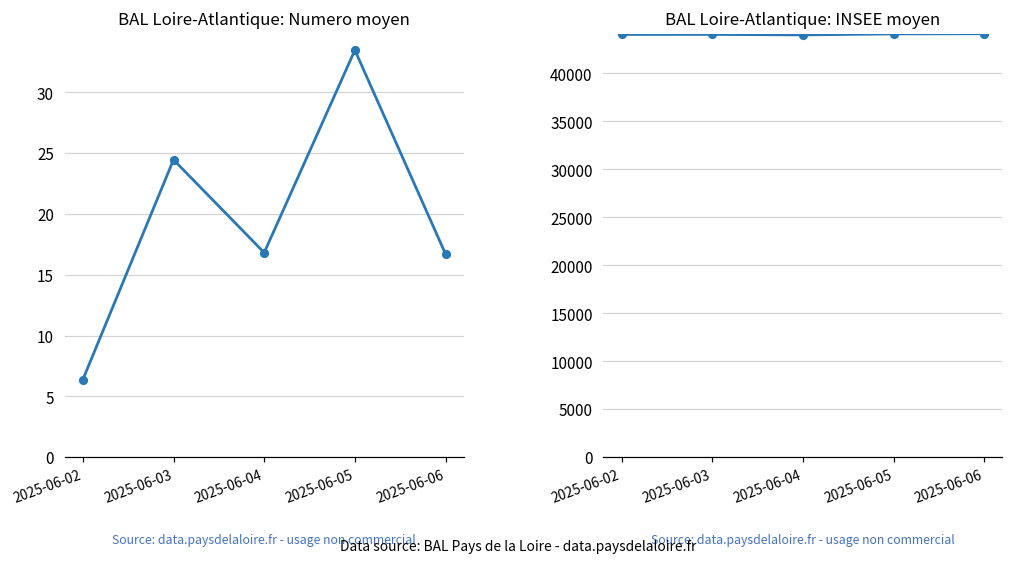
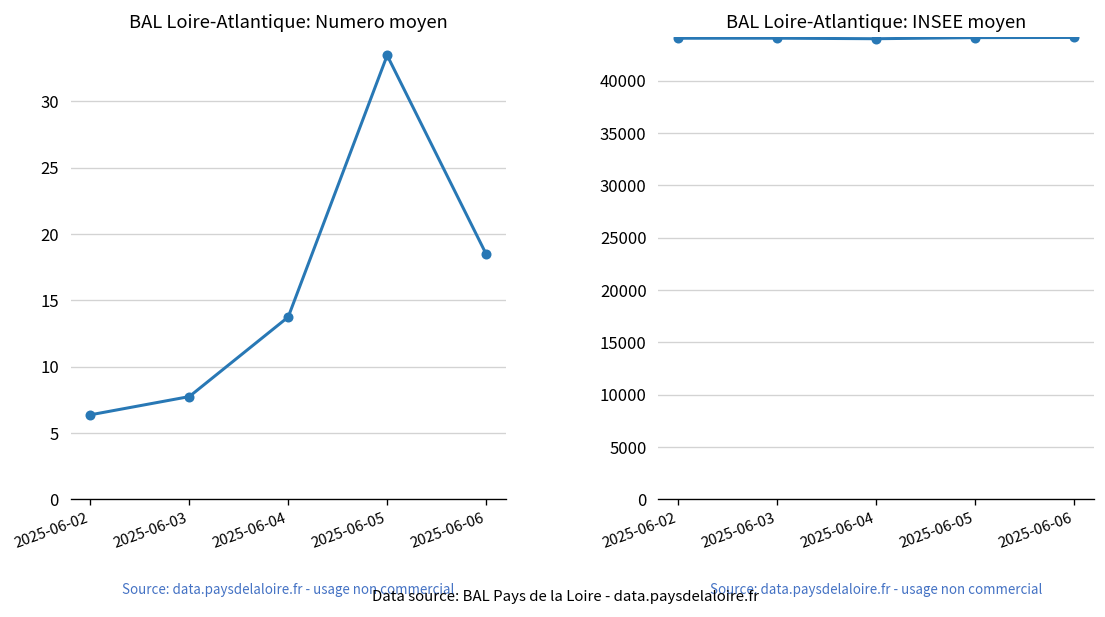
  {
    "BAL Loire-Atlantique: Numero moyen": {
      "2025-06-02": 6.4,
-     "2025-06-03": 24.5,
-     "2025-06-04": 16.8,
+     "2025-06-03": 7.8,
+     "2025-06-04": 13.8,
      "2025-06-05": 33.5,
-     "2025-06-06": 16.7
+     "2025-06-06": 18.5
    },
    "BAL Loire-Atlantique: INSEE moyen": {
      "2025-06-02": 44000,
      "2025-06-03": 44000,
      "2025-06-04": 44000,
      "2025-06-05": 44000,
      "2025-06-06": 44000
    }
  }
